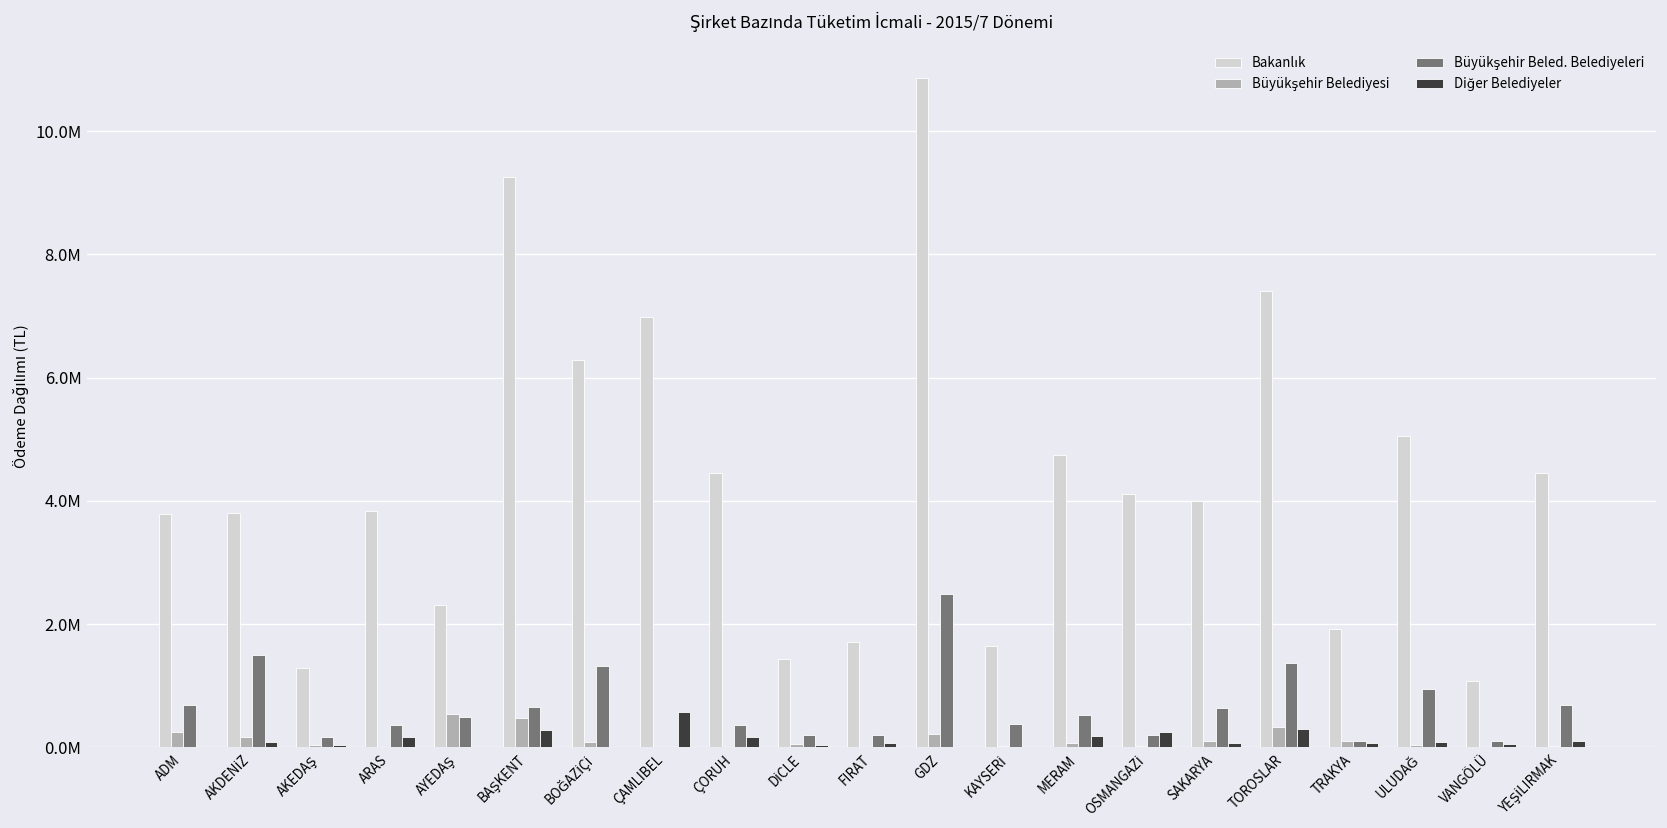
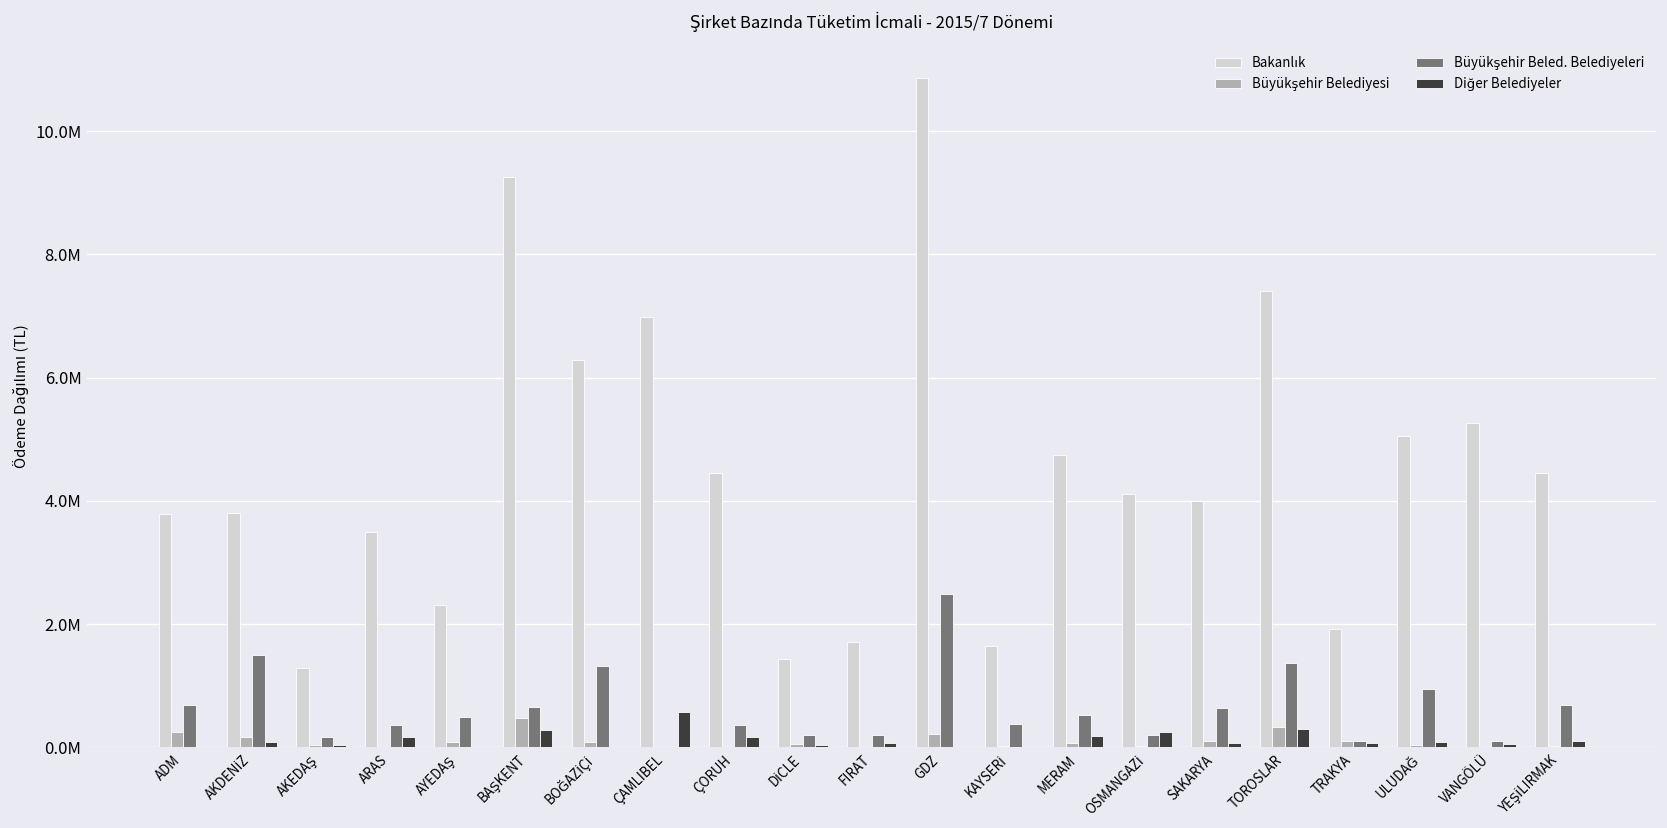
  {
    "Bakanlık": {
      "ADM": 3800000,
      "AKDENİZ": 3800000,
      "AKEDAŞ": 1300000,
-     "ARAS": 3800000,
+     "ARAS": 3500000,
      "AYEDAŞ": 2300000,
      "BAŞKENT": 9300000,
      "BOĞAZİÇİ": 6300000,
      "ÇAMLIBEL": 7000000,
      "ÇORUH": 4500000,
      "DİCLE": 1400000,
      "FIRAT": 1700000,
      "GDZ": 10900000,
      "KAYSERİ": 1600000,
      "MERAM": 4800000,
      "OSMANGAZİ": 4100000,
      "SAKARYA": 4000000,
      "TOROSLAR": 7400000,
      "TRAKYA": 1900000,
      "ULUDAĞ": 5100000,
-     "VANGÖLÜ": 1100000,
+     "VANGÖLÜ": 5300000,
      "YEŞİLIRMAK": 4500000
    },
    "Büyükşehir Belediyesi": {
      "ADM": 300000,
      "AKDENİZ": 200000,
      "ARAS": 0,
-     "AYEDAŞ": 500000,
+     "AYEDAŞ": 100000,
      "BAŞKENT": 500000,
      "BOĞAZİÇİ": 100000,
      "ÇAMLIBEL": 0,
      "ÇORUH": 0,
      "DİCLE": 100000,
      "FIRAT": 0,
      "GDZ": 200000,
      "MERAM": 100000,
      "SAKARYA": 100000,
      "TOROSLAR": 300000,
      "TRAKYA": 100000,
      "VANGÖLÜ": 0
    },
    "Büyükşehir Beled. Belediyeleri": {
      "ADM": 700000,
      "AKDENİZ": 1500000,
      "AKEDAŞ": 200000,
      "ARAS": 400000,
      "AYEDAŞ": 500000,
      "BAŞKENT": 700000,
      "BOĞAZİÇİ": 1300000,
      "ÇAMLIBEL": 0,
      "ÇORUH": 400000,
      "DİCLE": 200000,
      "FIRAT": 200000,
      "GDZ": 2500000,
      "KAYSERİ": 400000,
      "MERAM": 500000,
      "OSMANGAZİ": 200000,
      "SAKARYA": 600000,
      "TOROSLAR": 1400000,
      "TRAKYA": 100000,
      "ULUDAĞ": 900000,
      "VANGÖLÜ": 100000,
      "YEŞİLIRMAK": 700000
    },
    "Diğer Belediyeler": {
      "ADM": 0,
      "AKDENİZ": 100000,
      "ARAS": 200000,
      "AYEDAŞ": 0,
      "BAŞKENT": 300000,
      "BOĞAZİÇİ": 0,
      "ÇAMLIBEL": 600000,
      "ÇORUH": 200000,
      "FIRAT": 100000,
      "GDZ": 0,
      "MERAM": 200000,
      "OSMANGAZİ": 300000,
      "SAKARYA": 100000,
      "TOROSLAR": 300000,
      "TRAKYA": 100000,
      "ULUDAĞ": 100000,
      "VANGÖLÜ": 100000,
      "YEŞİLIRMAK": 100000
    }
  }
